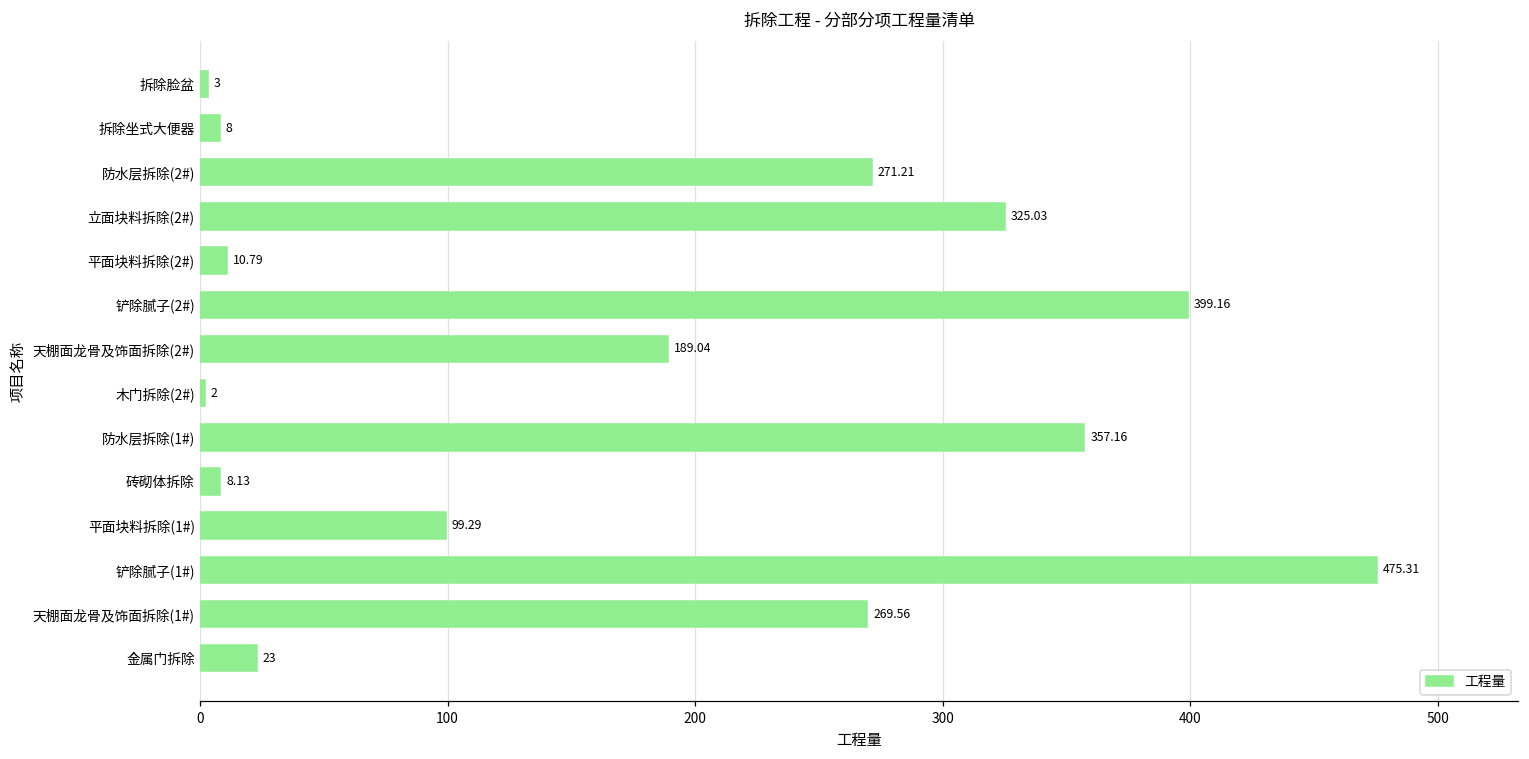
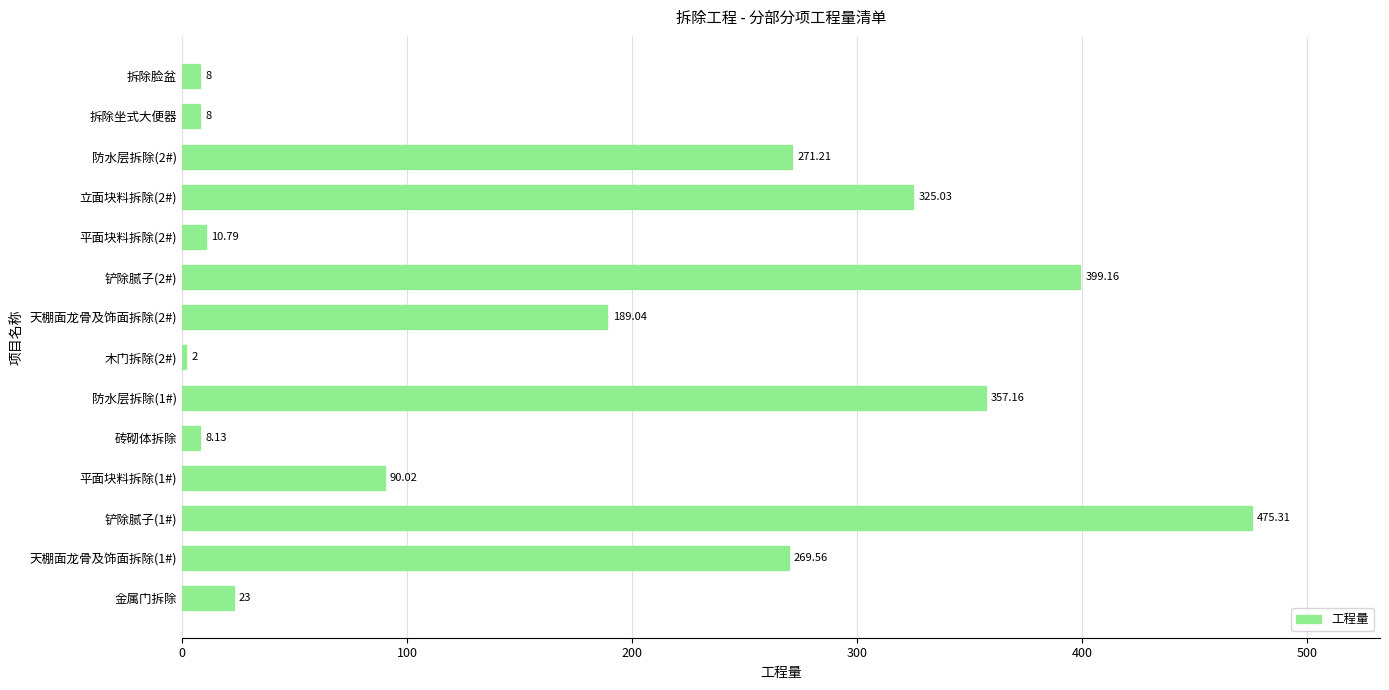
  {
-   "拆除脸盆": 3,
+   "拆除脸盆": 8,
    "拆除坐式大便器": 8,
    "防水层拆除(2#)": 271.21,
    "立面块料拆除(2#)": 325.03,
    "平面块料拆除(2#)": 10.79,
    "铲除腻子(2#)": 399.16,
    "天棚面龙骨及饰面拆除(2#)": 189.04,
    "木门拆除(2#)": 2,
    "防水层拆除(1#)": 357.16,
    "砖砌体拆除": 8.13,
-   "平面块料拆除(1#)": 99.29,
+   "平面块料拆除(1#)": 90.02,
    "铲除腻子(1#)": 475.31,
    "天棚面龙骨及饰面拆除(1#)": 269.56,
    "金属门拆除": 23
  }
